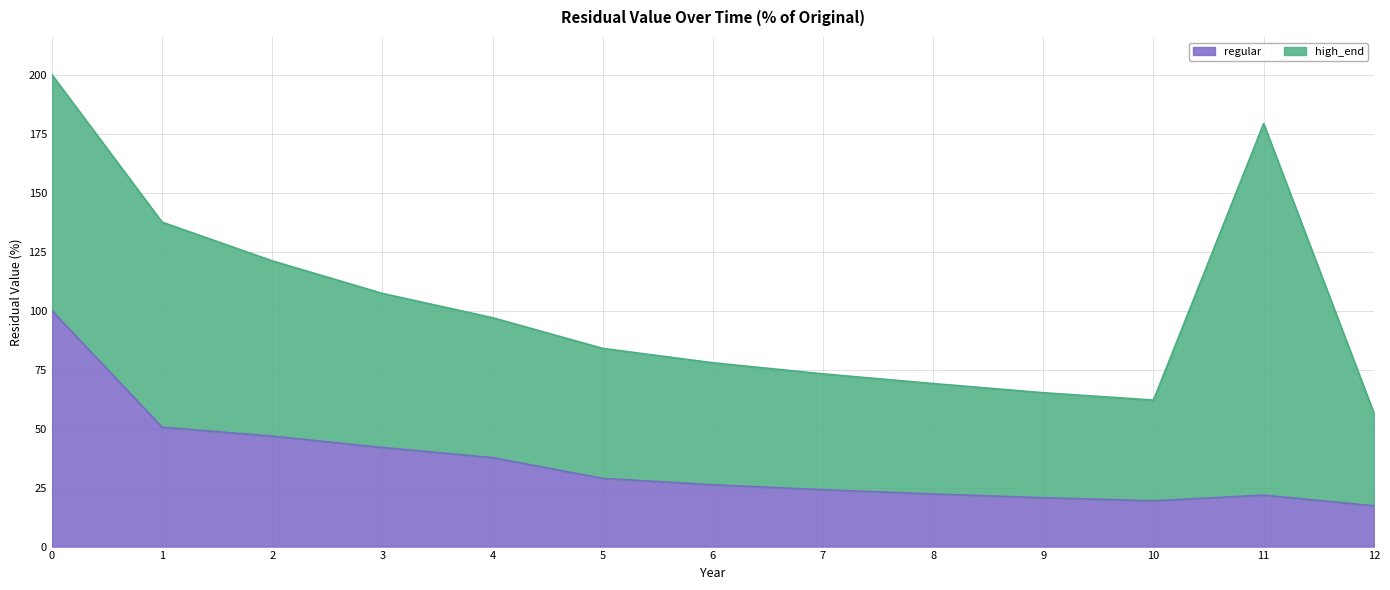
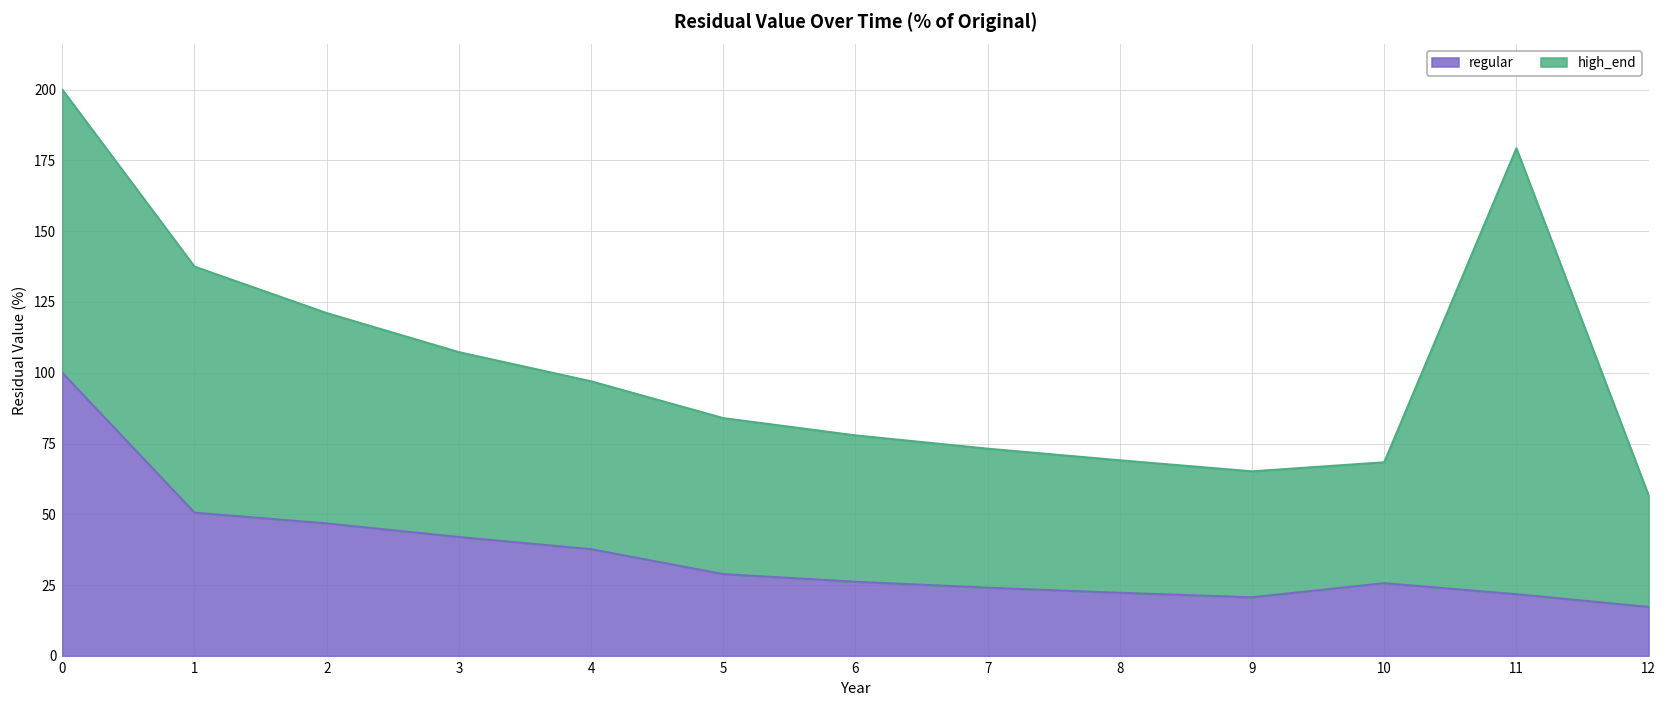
  {
    "regular": {
      "0": 100,
      "1": 51,
      "2": 47,
      "3": 42,
      "4": 38,
      "5": 29,
      "6": 26,
      "7": 24,
      "8": 22,
      "9": 21,
-     "10": 19,
+     "10": 26,
      "11": 22,
      "12": 17
    },
    "high_end": {
      "0": 100,
      "1": 87,
      "2": 74,
      "3": 65,
      "4": 59,
      "5": 55,
      "6": 52,
      "7": 49,
      "8": 47,
      "9": 45,
      "10": 43,
      "11": 158,
      "12": 39
    }
  }
